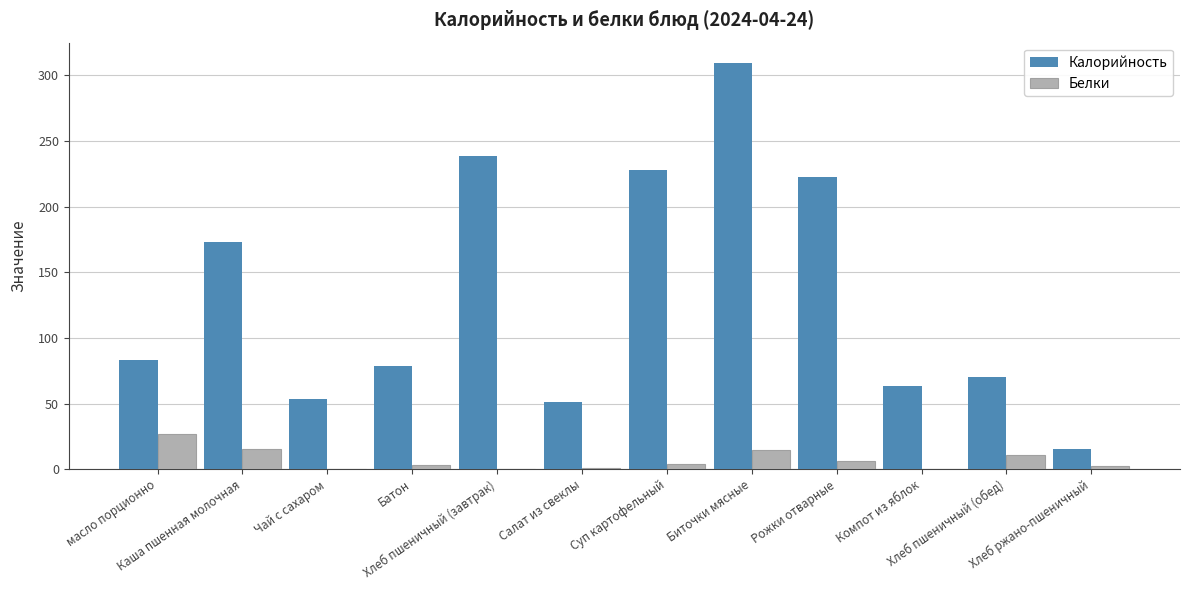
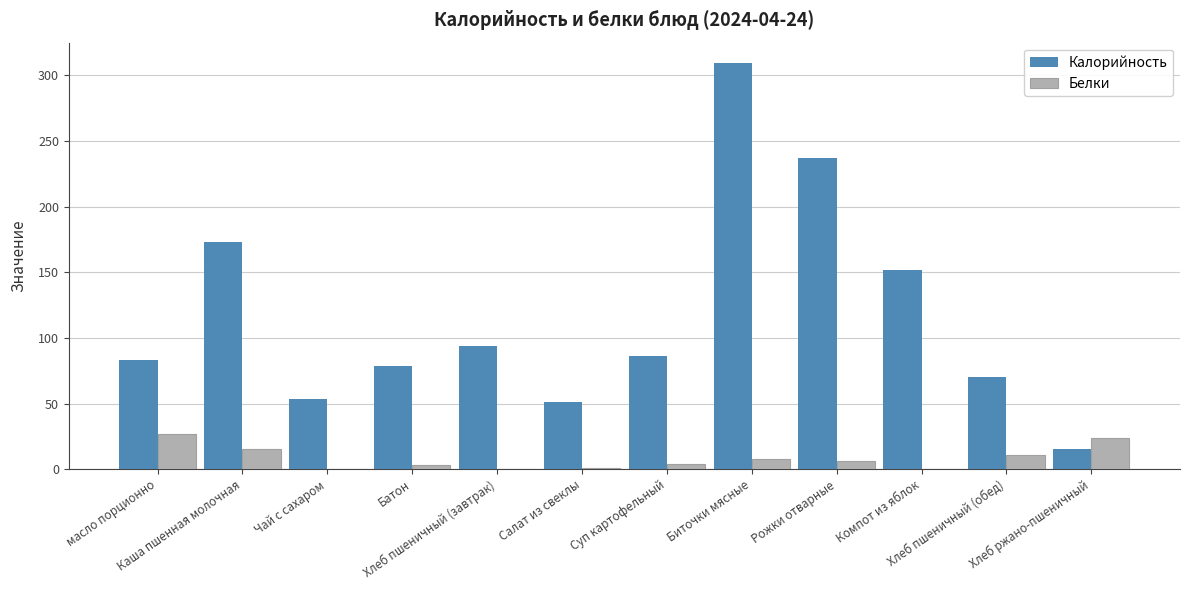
  {
    "Калорийность": {
      "масло порционно": 84,
      "Каша пшенная молочная": 173,
      "Чай с сахаром": 53,
      "Батон": 78,
-     "Хлеб пшеничный (завтрак)": 239,
+     "Хлеб пшеничный (завтрак)": 94,
      "Салат из свеклы": 51,
-     "Суп картофельный": 228,
+     "Суп картофельный": 86,
      "Биточки мясные": 309,
-     "Рожки отварные": 222,
-     "Компот из яблок": 64,
+     "Рожки отварные": 237,
+     "Компот из яблок": 152,
      "Хлеб пшеничный (обед)": 71,
      "Хлеб ржано-пшеничный": 16
    },
    "Белки": {
      "масло порционно": 26,
      "Каша пшенная молочная": 15,
      "Батон": 4,
      "Суп картофельный": 4,
-     "Биточки мясные": 15,
+     "Биточки мясные": 8,
      "Рожки отварные": 6,
      "Хлеб пшеничный (обед)": 11,
-     "Хлеб ржано-пшеничный": 3
+     "Хлеб ржано-пшеничный": 24
    }
  }
